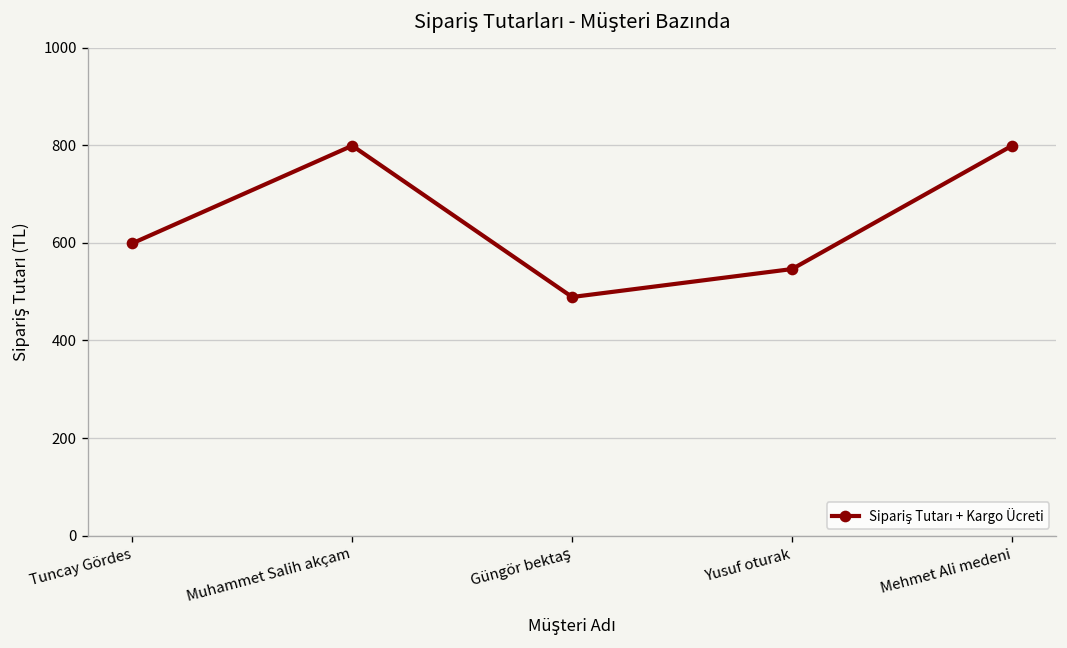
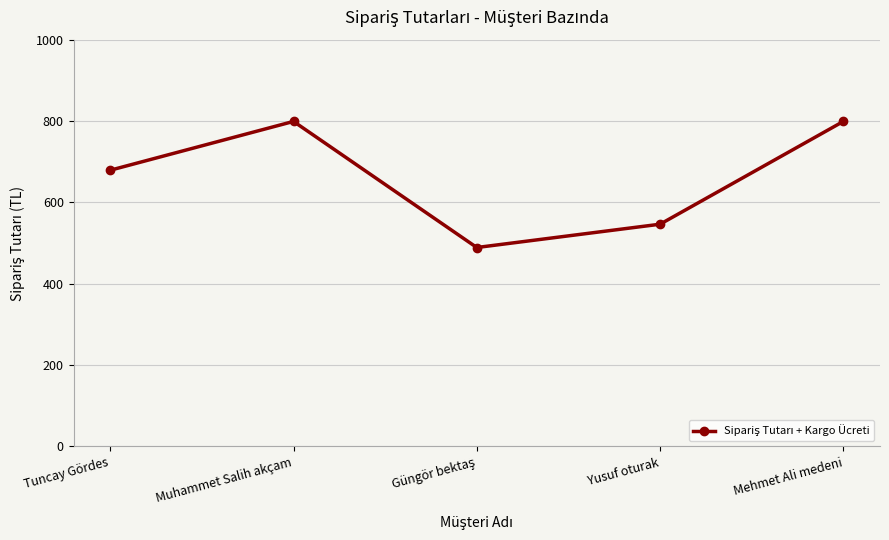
  {
-   "Tuncay Gördes": 600,
+   "Tuncay Gördes": 680,
    "Muhammet Salih akçam": 800,
    "Güngör bektaş": 490,
    "Yusuf oturak": 550,
    "Mehmet Ali medeni": 800
  }
